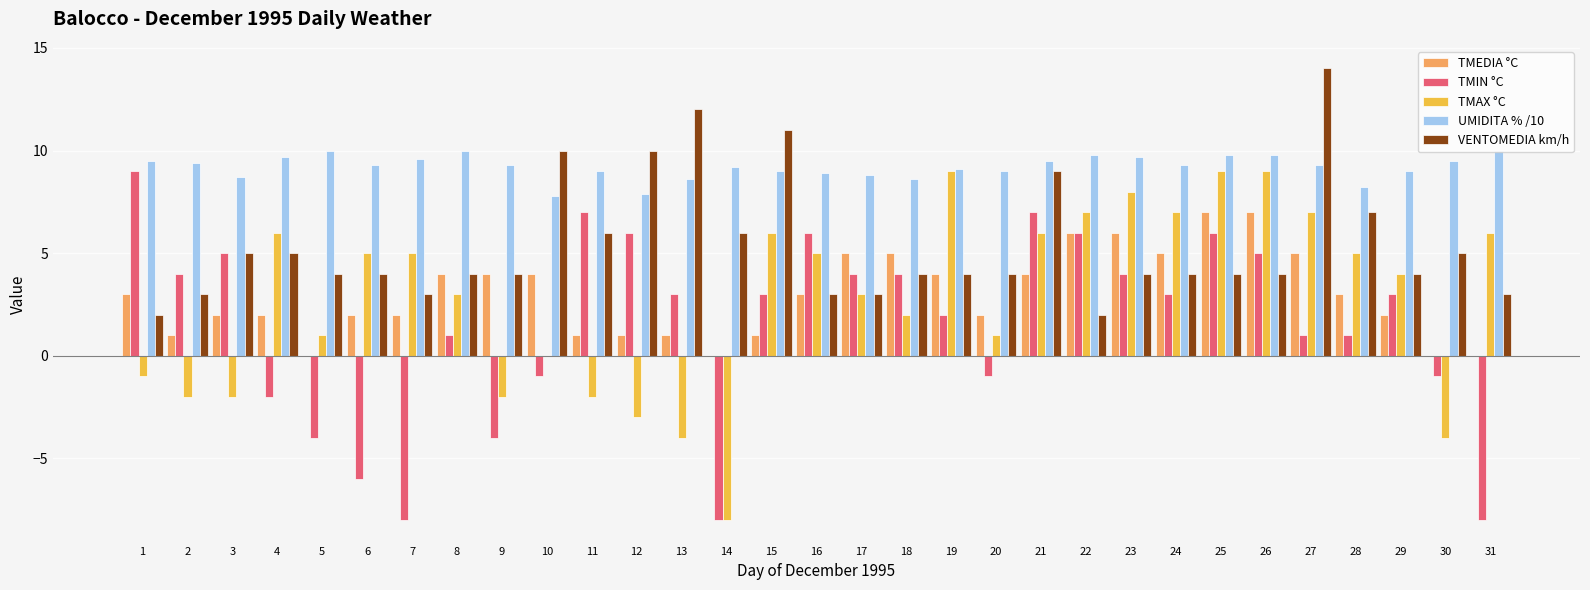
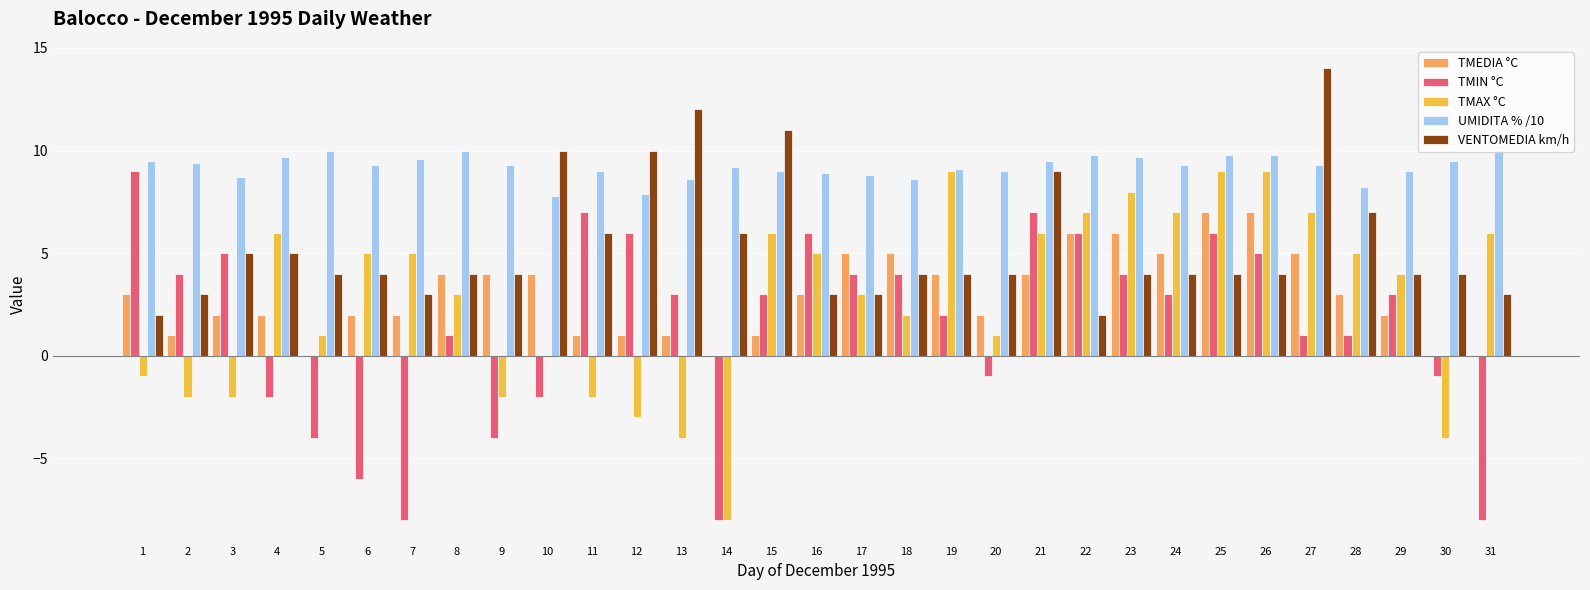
  {
    "TMIN °C": {
      "1": 9,
      "2": 4,
      "3": 5,
      "4": -2,
      "5": -4,
      "6": -6,
      "7": -8,
      "8": 1,
      "9": -4,
-     "10": -1,
+     "10": -2,
      "11": 7,
      "12": 6,
      "13": 3,
      "14": -8,
      "15": 3,
      "16": 6,
      "17": 4,
      "18": 4,
      "19": 2,
      "20": -1,
      "21": 7,
      "22": 6,
      "23": 4,
      "24": 3,
      "25": 6,
      "26": 5,
      "27": 1,
      "28": 1,
      "29": 3,
      "30": -1,
      "31": -8
    },
    "UMIDITA % /10": {
      "1": 9.5,
      "2": 9.4,
      "3": 8.7,
      "4": 9.7,
      "5": 10,
      "6": 9.3,
      "7": 9.6,
      "8": 10,
      "9": 9.3,
      "10": 7.8,
      "11": 9,
      "12": 8,
      "13": 8.6,
      "14": 9.2,
      "15": 9,
      "16": 9,
      "17": 8.8,
      "18": 8.6,
      "19": 9,
      "20": 9,
      "21": 9.5,
      "22": 9.8,
      "23": 9.7,
      "24": 9.3,
      "25": 9.8,
      "26": 9.8,
      "27": 9.3,
      "28": 8.2,
      "29": 9,
      "30": 9.5
    },
    "VENTOMEDIA km/h": {
      "1": 2,
      "2": 3,
      "3": 5,
      "4": 5,
      "5": 4,
      "6": 4,
      "7": 3,
      "8": 4,
      "9": 4,
      "10": 10,
      "11": 6,
      "12": 10,
      "13": 12,
      "14": 6,
      "15": 11,
      "16": 3,
      "17": 3,
      "18": 4,
      "19": 4,
      "20": 4,
      "21": 9,
      "22": 2,
      "23": 4,
      "24": 4,
      "25": 4,
      "26": 4,
      "27": 14,
      "28": 7,
      "29": 4,
-     "30": 5,
+     "30": 4,
      "31": 3
    }
  }
